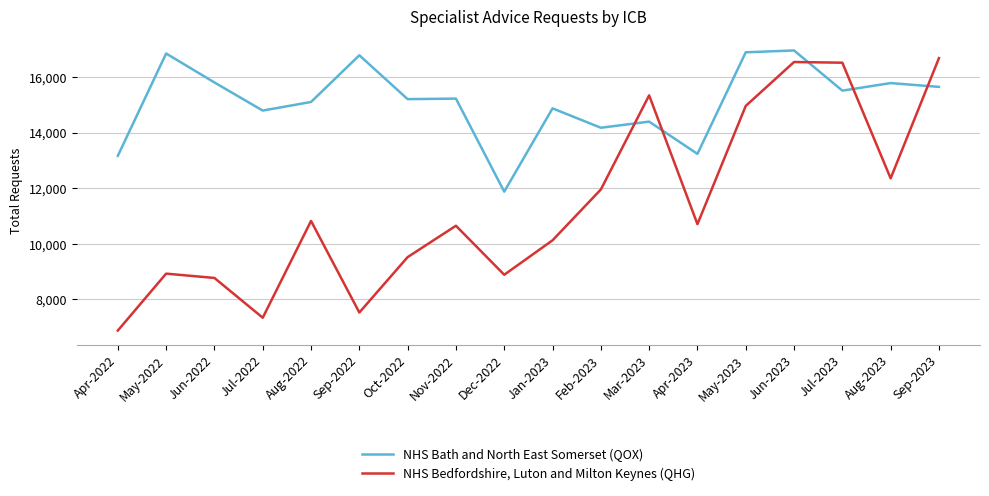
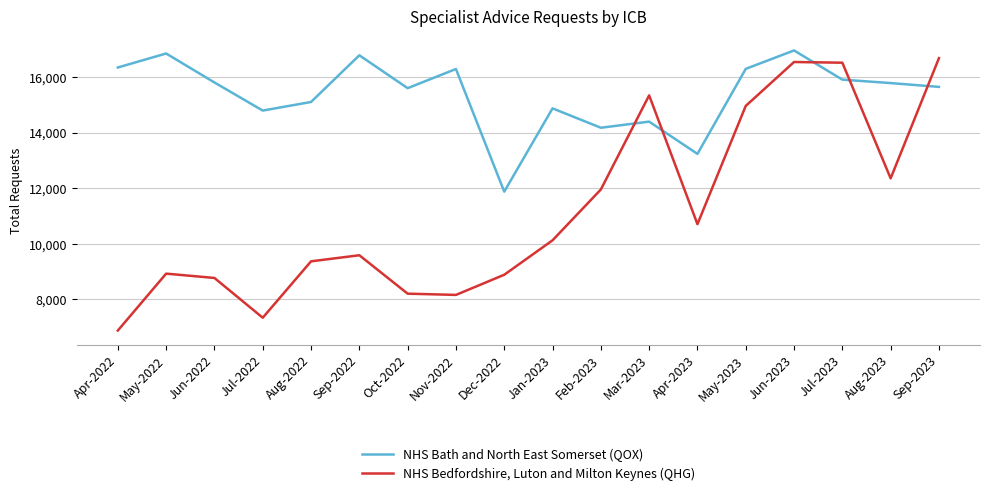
  {
    "NHS Bath and North East Somerset (QOX)": {
-     "Apr-2022": "13,200",
+     "Apr-2022": "16,300",
      "May-2022": "16,800",
      "Jun-2022": "15,800",
      "Jul-2022": "14,800",
      "Aug-2022": "15,100",
      "Sep-2022": "16,800",
-     "Oct-2022": "15,200",
-     "Nov-2022": "15,200",
+     "Oct-2022": "15,600",
+     "Nov-2022": "16,300",
      "Dec-2022": "11,900",
      "Jan-2023": "14,900",
      "Feb-2023": "14,200",
      "Mar-2023": "14,400",
      "Apr-2023": "13,200",
-     "May-2023": "16,900",
+     "May-2023": "16,300",
      "Jun-2023": "17,000",
-     "Jul-2023": "15,500",
+     "Jul-2023": "15,900",
      "Aug-2023": "15,800",
      "Sep-2023": "15,600"
    },
    "NHS Bedfordshire, Luton and Milton Keynes (QHG)": {
      "Apr-2022": "6,900",
      "May-2022": "8,900",
      "Jun-2022": "8,800",
      "Jul-2022": "7,300",
-     "Aug-2022": "10,800",
-     "Sep-2022": "7,500",
-     "Oct-2022": "9,500",
-     "Nov-2022": "10,600",
+     "Aug-2022": "9,400",
+     "Sep-2022": "9,600",
+     "Oct-2022": "8,200",
+     "Nov-2022": "8,200",
      "Dec-2022": "8,900",
      "Jan-2023": "10,100",
      "Feb-2023": "12,000",
      "Mar-2023": "15,300",
      "Apr-2023": "10,700",
      "May-2023": "15,000",
      "Jun-2023": "16,500",
      "Jul-2023": "16,500",
      "Aug-2023": "12,400",
      "Sep-2023": "16,700"
    }
  }
